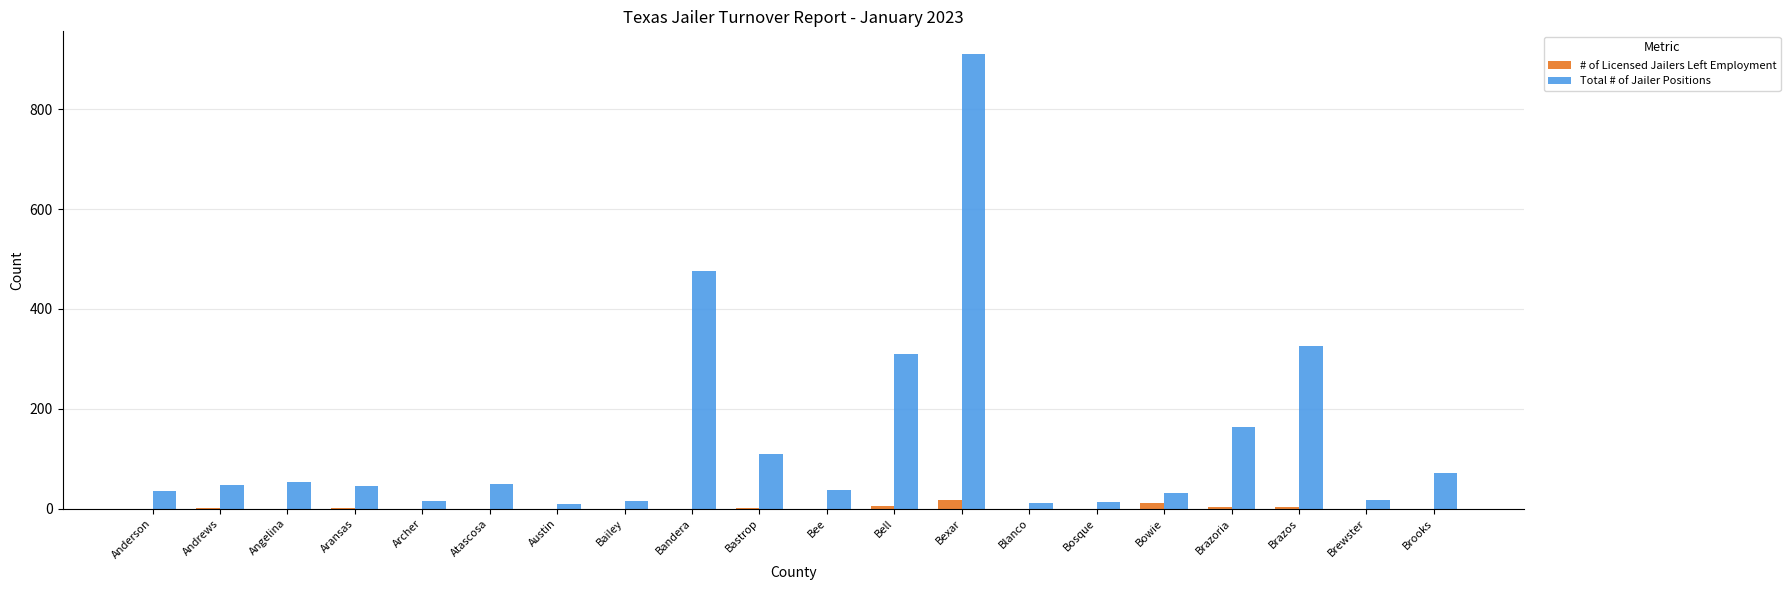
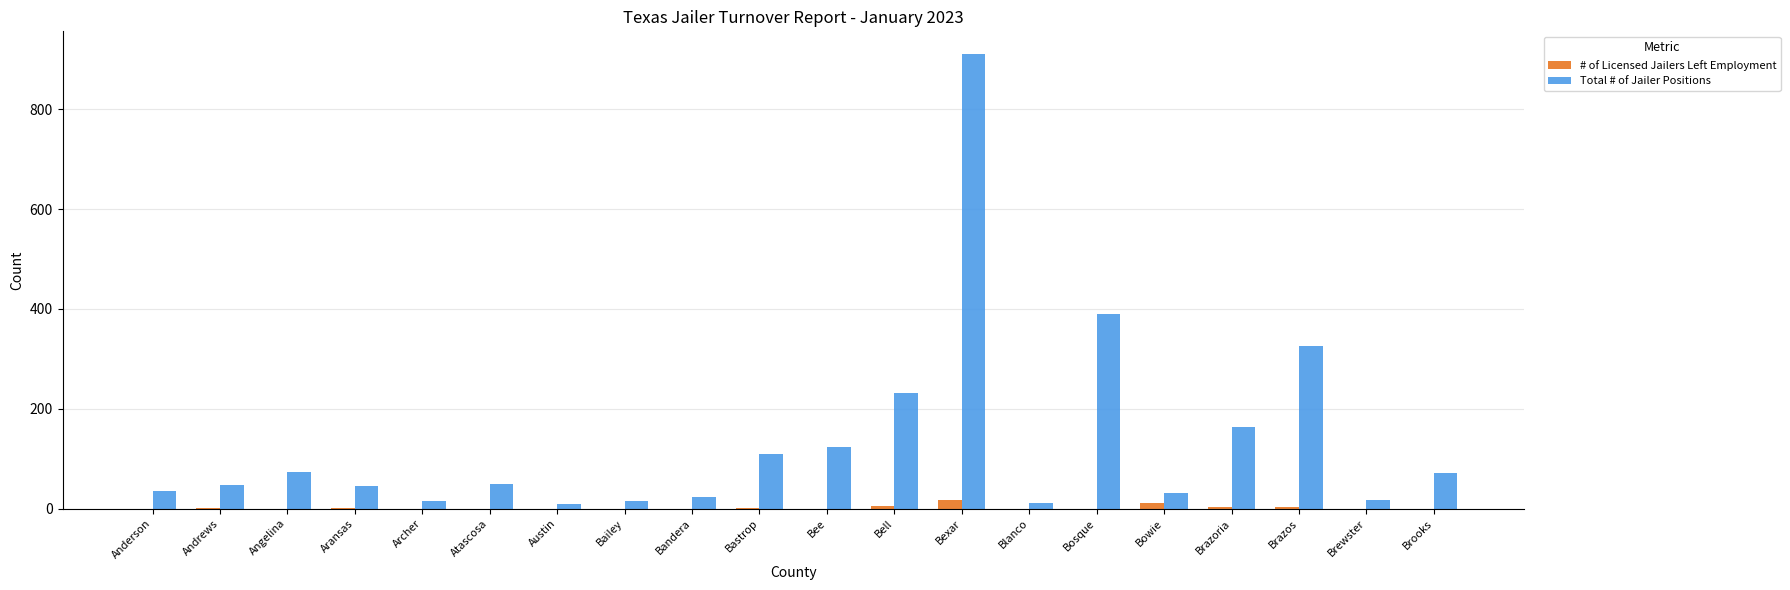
  {
    "# of Licensed Jailers Left Employment": {
      "Anderson": 0,
      "Angelina": 0,
      "Archer": 0,
      "Atascosa": 0,
      "Austin": 0,
      "Bailey": 0,
      "Bandera": 0,
      "Bee": 0,
      "Bell": 10,
      "Bexar": 20,
      "Blanco": 0,
      "Bosque": 0,
      "Bowie": 10,
      "Brewster": 0,
      "Brooks": 0
    },
    "Total # of Jailer Positions": {
      "Anderson": 40,
      "Andrews": 50,
-     "Angelina": 50,
+     "Angelina": 70,
      "Aransas": 50,
      "Archer": 20,
      "Atascosa": 50,
      "Austin": 10,
      "Bailey": 20,
-     "Bandera": 480,
+     "Bandera": 20,
      "Bastrop": 110,
-     "Bee": 40,
-     "Bell": 310,
+     "Bee": 120,
+     "Bell": 230,
      "Bexar": 910,
      "Blanco": 10,
-     "Bosque": 10,
+     "Bosque": 390,
      "Bowie": 30,
      "Brazoria": 160,
      "Brazos": 330,
      "Brewster": 20,
      "Brooks": 70
    }
  }
